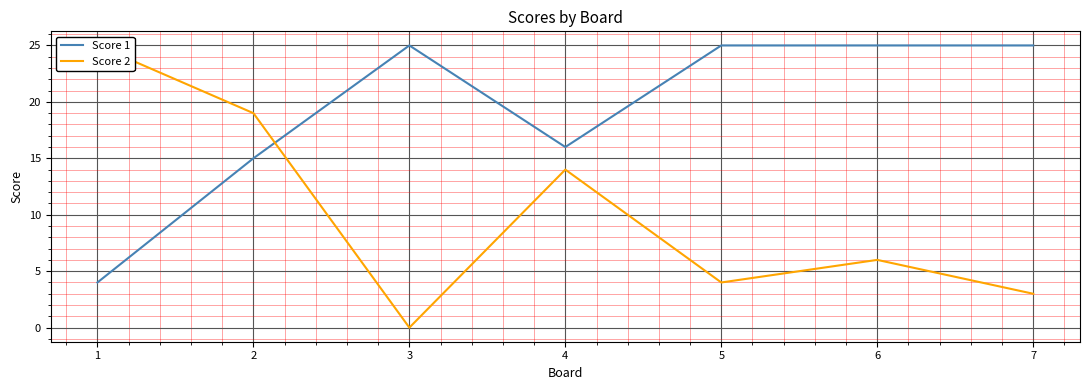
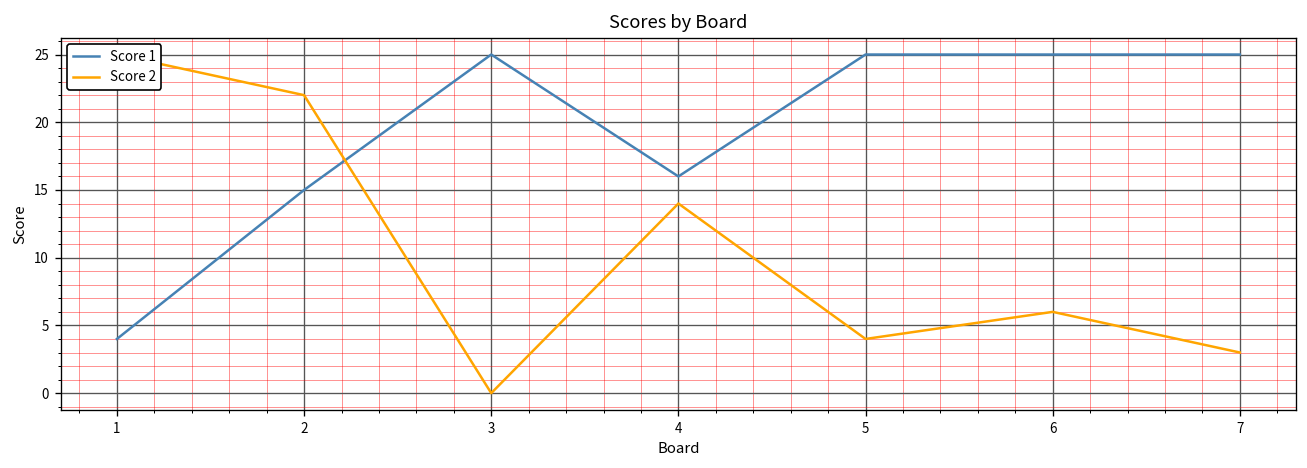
  {
    "Score 1": {
      "1": 4,
      "2": 15,
      "3": 25,
      "4": 16,
      "5": 25,
      "6": 25,
      "7": 25
    },
    "Score 2": {
-     "2": 19,
+     "2": 22,
      "3": 0,
      "4": 14,
      "5": 4,
      "6": 6,
      "7": 3
    }
  }
